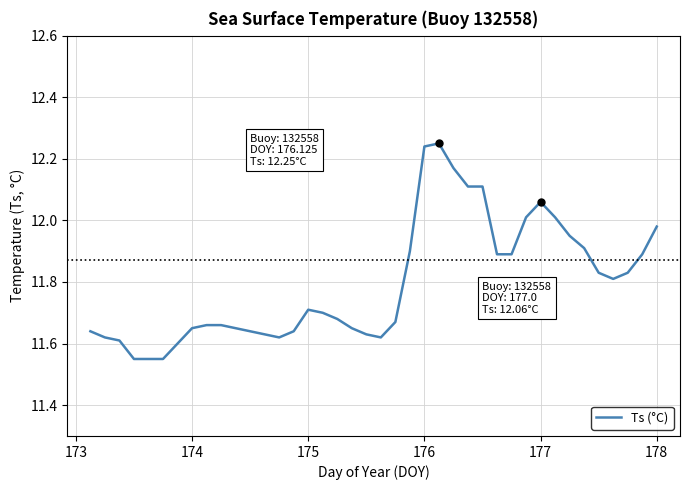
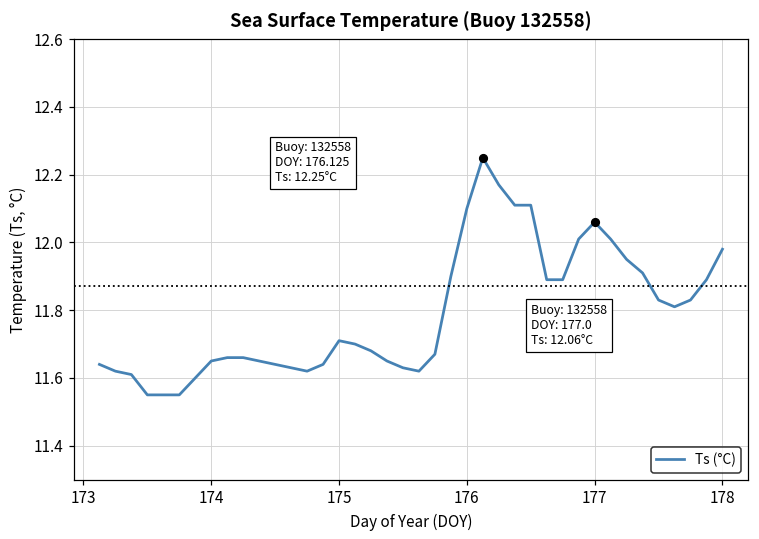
  {
    "Ts (°C)": {
      "174": 11.65,
      "175": 11.71,
-     "176": 12.24,
+     "176": 12.10,
      "178": 11.98
    }
  }
